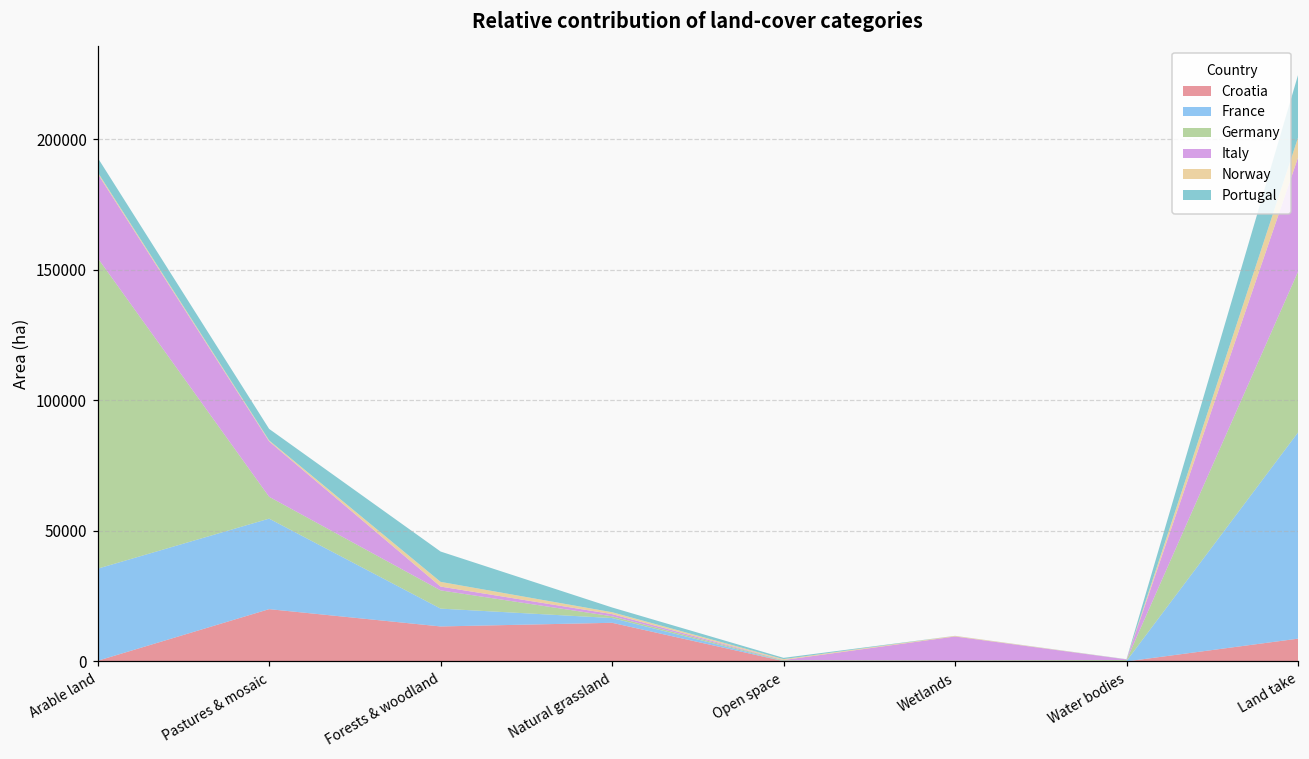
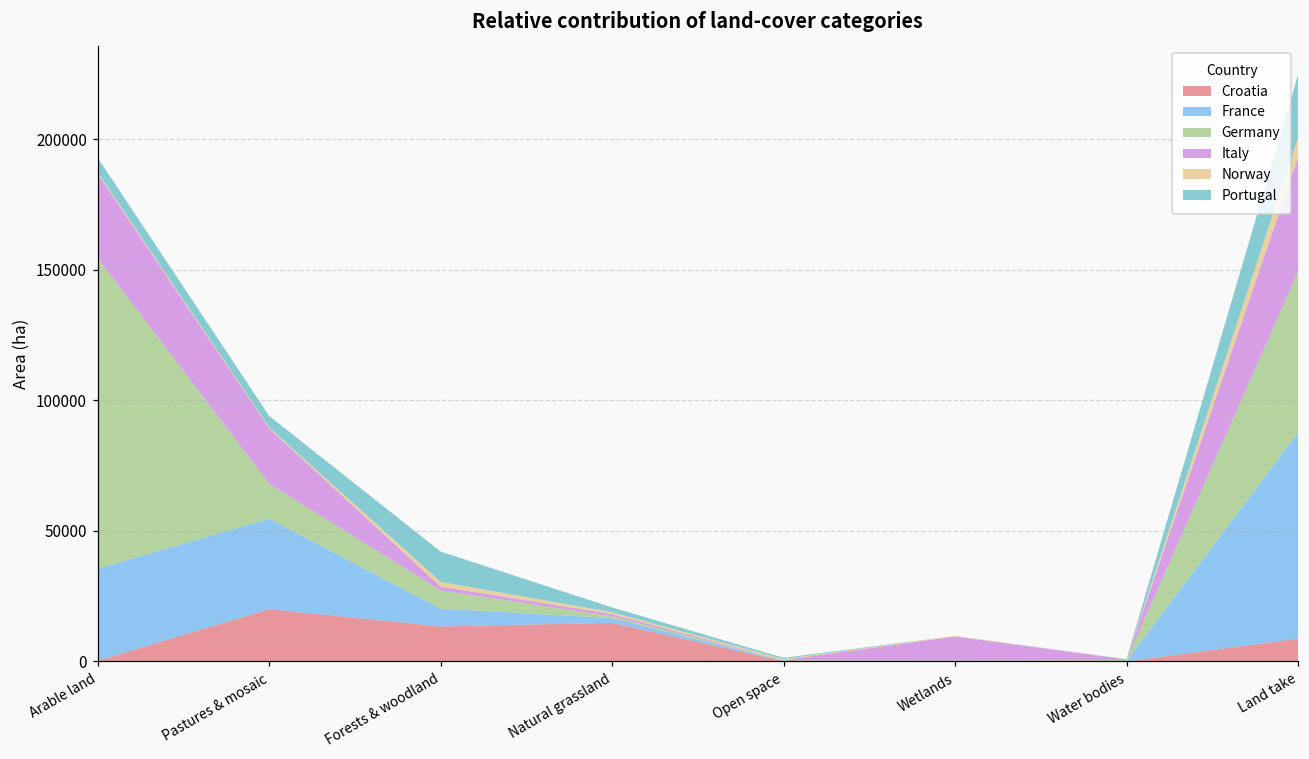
  {
    "Croatia": {
      "Pastures & mosaic": 20000,
      "Forests & woodland": 13000,
      "Natural grassland": 15000,
      "Land take": 9000
    },
    "Germany": {
      "Arable land": 119000,
-     "Pastures & mosaic": 8000,
+     "Pastures & mosaic": 13000,
      "Forests & woodland": 7000,
      "Land take": 62000
    },
    "Italy": {
      "Forests & woodland": 1000,
      "Land take": 44000
    },
    "Norway": {
      "Forests & woodland": 2000,
      "Land take": 8000
    }
  }
